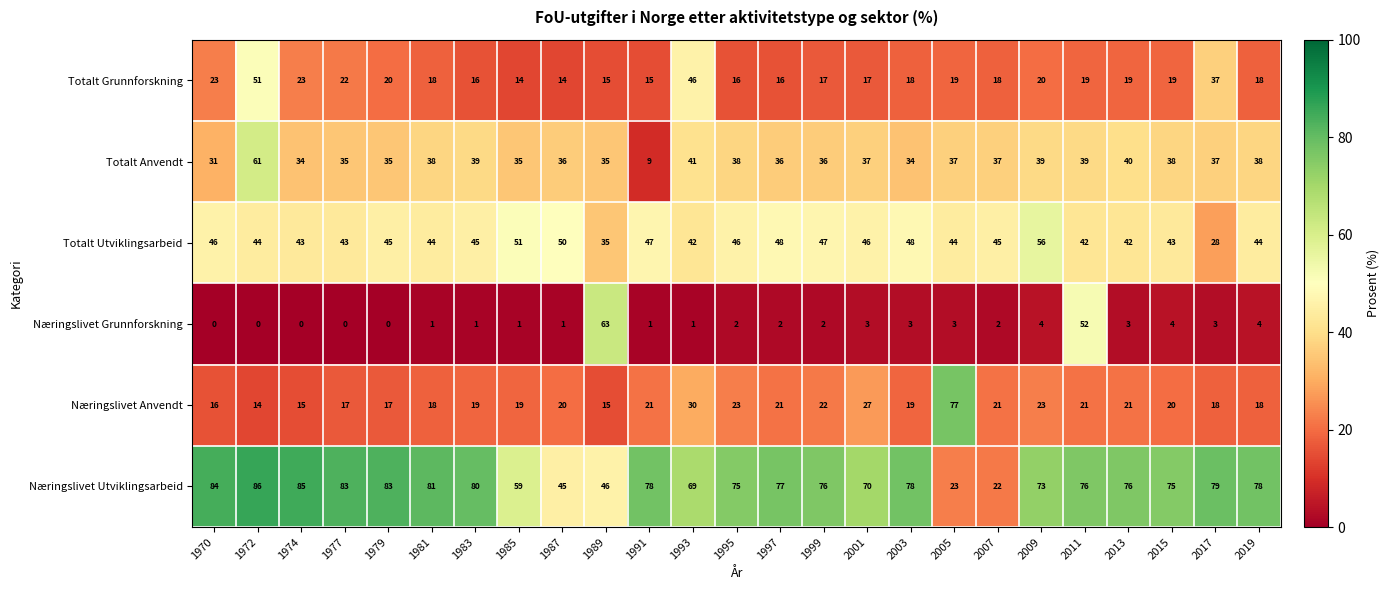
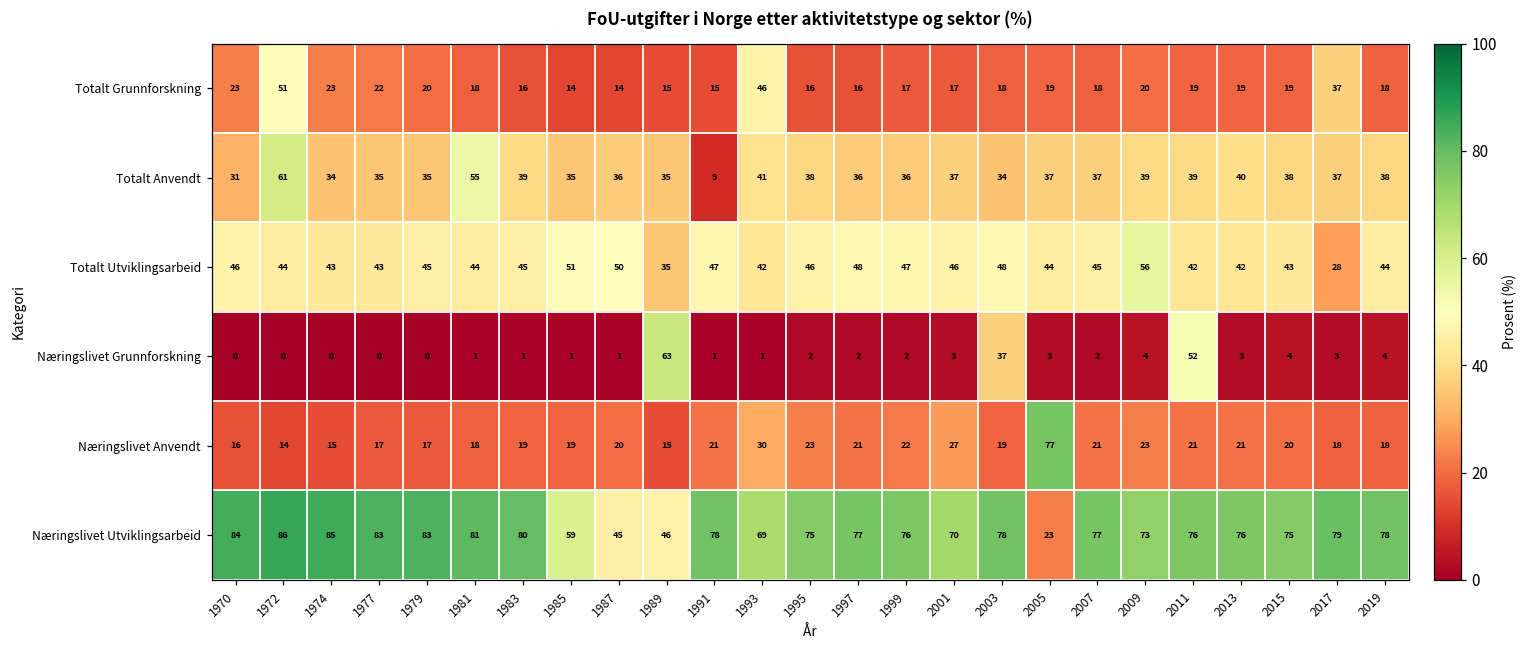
  {
    "Totalt Grunnforskning": {
      "1970": 23,
      "1972": 51,
      "1974": 23,
      "1977": 22,
      "1979": 20,
      "1981": 18,
      "1983": 16,
      "1985": 14,
      "1987": 14,
      "1989": 15,
      "1991": 15,
      "1993": 46,
      "1995": 16,
      "1997": 16,
      "1999": 17,
      "2001": 17,
      "2003": 18,
      "2005": 19,
      "2007": 18,
      "2009": 20,
      "2011": 19,
      "2013": 19,
      "2015": 19,
      "2017": 37,
      "2019": 18
    },
    "Totalt Anvendt": {
      "1970": 31,
      "1972": 61,
      "1974": 34,
      "1977": 35,
      "1979": 35,
-     "1981": 38,
+     "1981": 55,
      "1983": 39,
      "1985": 35,
      "1987": 36,
      "1989": 35,
      "1991": 9,
      "1993": 41,
      "1995": 38,
      "1997": 36,
      "1999": 36,
      "2001": 37,
      "2003": 34,
      "2005": 37,
      "2007": 37,
      "2009": 39,
      "2011": 39,
      "2013": 40,
      "2015": 38,
      "2017": 37,
      "2019": 38
    },
    "Totalt Utviklingsarbeid": {
      "1970": 46,
      "1972": 44,
      "1974": 43,
      "1977": 43,
      "1979": 45,
      "1981": 44,
      "1983": 45,
      "1985": 51,
      "1987": 50,
      "1989": 35,
      "1991": 47,
      "1993": 42,
      "1995": 46,
      "1997": 48,
      "1999": 47,
      "2001": 46,
      "2003": 48,
      "2005": 44,
      "2007": 45,
      "2009": 56,
      "2011": 42,
      "2013": 42,
      "2015": 43,
      "2017": 28,
      "2019": 44
    },
    "Næringslivet Grunnforskning": {
      "1970": 0,
      "1972": 0,
      "1974": 0,
      "1977": 0,
      "1979": 0,
      "1981": 1,
      "1983": 1,
      "1985": 1,
      "1987": 1,
      "1989": 63,
      "1991": 1,
      "1993": 1,
      "1995": 2,
      "1997": 2,
      "1999": 2,
      "2001": 3,
-     "2003": 3,
+     "2003": 37,
      "2005": 3,
      "2007": 2,
      "2009": 4,
      "2011": 52,
      "2013": 3,
      "2015": 4,
      "2017": 3,
      "2019": 4
    },
    "Næringslivet Anvendt": {
      "1970": 16,
      "1972": 14,
      "1974": 15,
      "1977": 17,
      "1979": 17,
      "1981": 18,
      "1983": 19,
      "1985": 19,
      "1987": 20,
      "1989": 15,
      "1991": 21,
      "1993": 30,
      "1995": 23,
      "1997": 21,
      "1999": 22,
      "2001": 27,
      "2003": 19,
      "2005": 77,
      "2007": 21,
      "2009": 23,
      "2011": 21,
      "2013": 21,
      "2015": 20,
      "2017": 18,
      "2019": 18
    },
    "Næringslivet Utviklingsarbeid": {
      "1970": 84,
      "1972": 86,
      "1974": 85,
      "1977": 83,
      "1979": 83,
      "1981": 81,
      "1983": 80,
      "1985": 59,
      "1987": 45,
      "1989": 46,
      "1991": 78,
      "1993": 69,
      "1995": 75,
      "1997": 77,
      "1999": 76,
      "2001": 70,
      "2003": 78,
      "2005": 23,
-     "2007": 22,
+     "2007": 77,
      "2009": 73,
      "2011": 76,
      "2013": 76,
      "2015": 75,
      "2017": 79,
      "2019": 78
    }
  }
